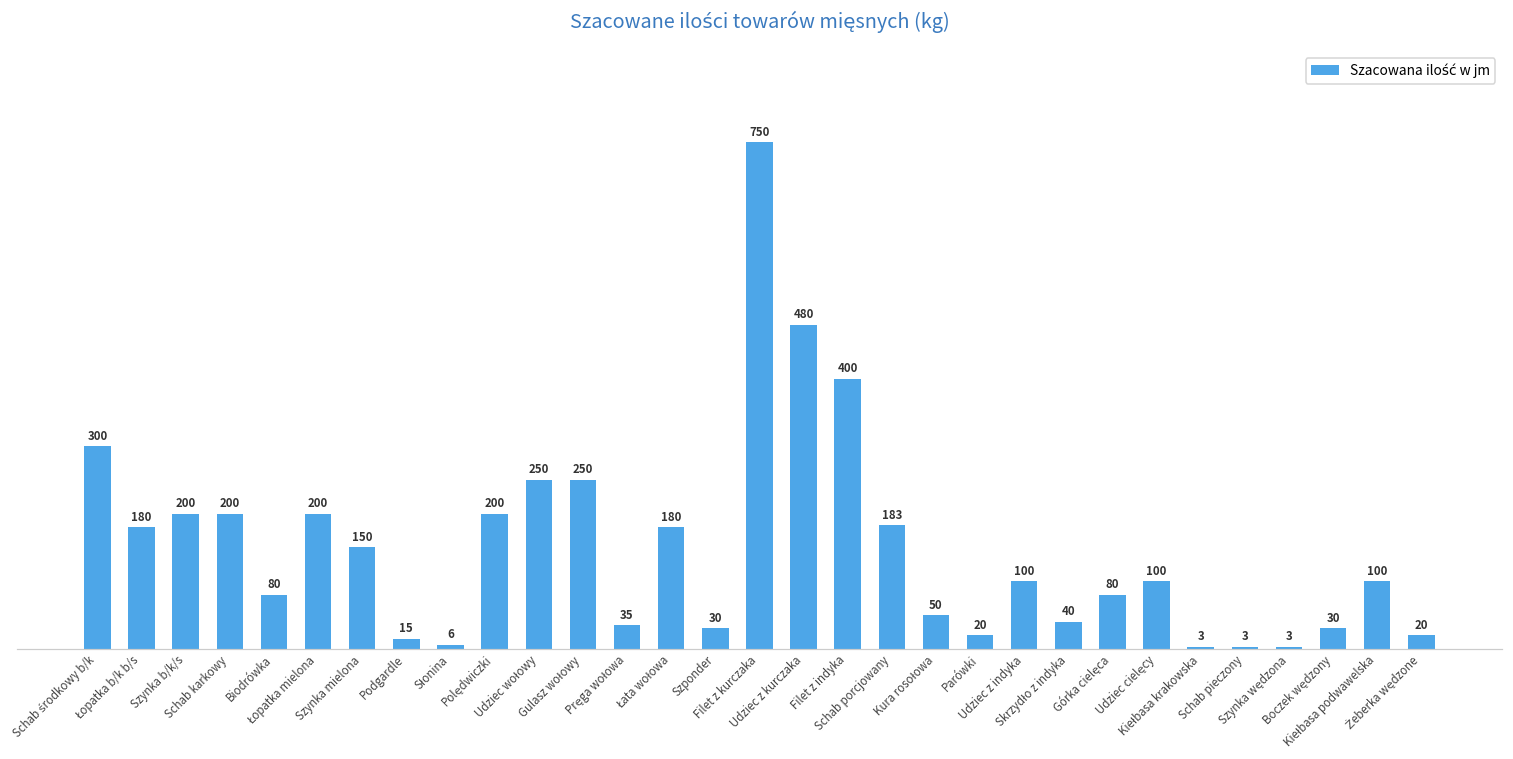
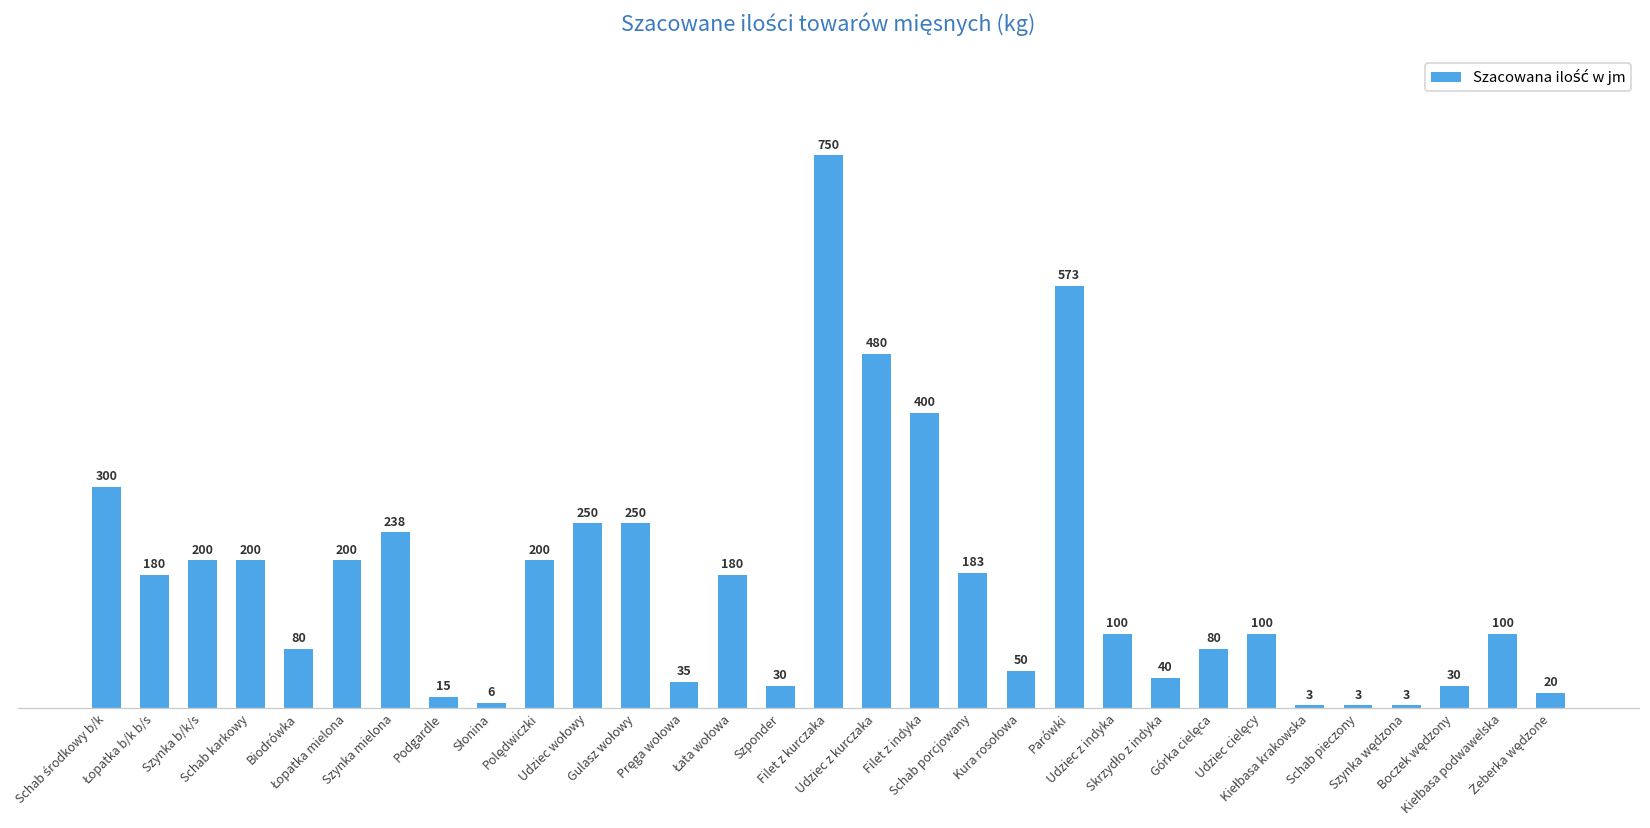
  {
    "Schab środkowy b/k": 300,
    "Łopatka b/k b/s": 180,
    "Szynka b/k/s": 200,
    "Schab karkowy": 200,
    "Biodrówka": 80,
    "Łopatka mielona": 200,
-   "Szynka mielona": 150,
+   "Szynka mielona": 238,
    "Podgardle": 15,
    "Słonina": 6,
    "Polędwiczki": 200,
    "Udziec wołowy": 250,
    "Gulasz wołowy": 250,
    "Pręga wołowa": 35,
    "Łata wołowa": 180,
    "Szponder": 30,
    "Filet z kurczaka": 750,
    "Udziec z kurczaka": 480,
    "Filet z indyka": 400,
    "Schab porcjowany": 183,
    "Kura rosołowa": 50,
-   "Parówki": 20,
+   "Parówki": 573,
    "Udziec z indyka": 100,
    "Skrzydło z indyka": 40,
    "Górka cielęca": 80,
    "Udziec cielęcy": 100,
    "Kiełbasa krakowska": 3,
    "Schab pieczony": 3,
    "Szynka wędzona": 3,
    "Boczek wędzony": 30,
    "Kiełbasa podwawelska": 100,
    "Żeberka wędzone": 20
  }
